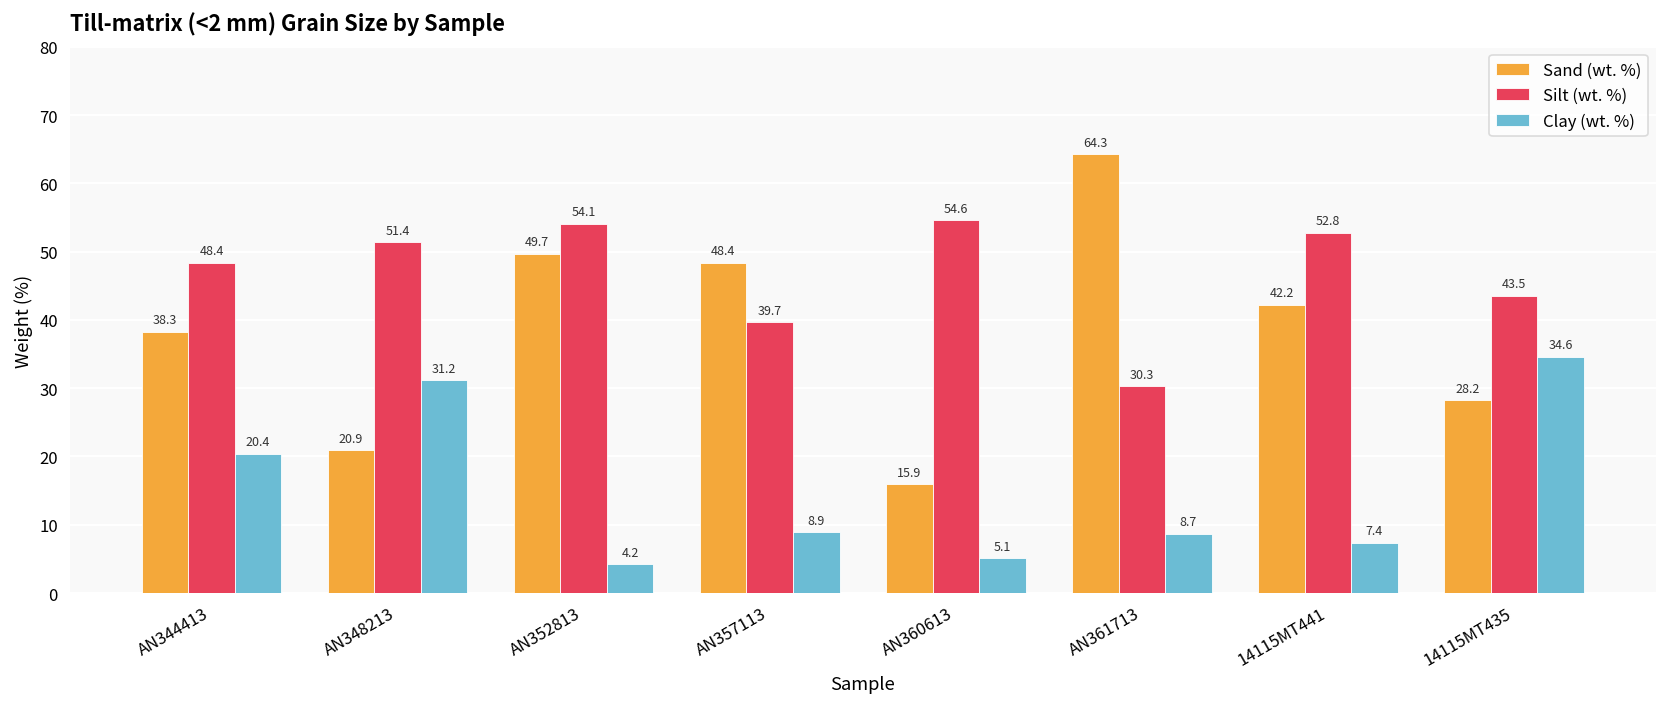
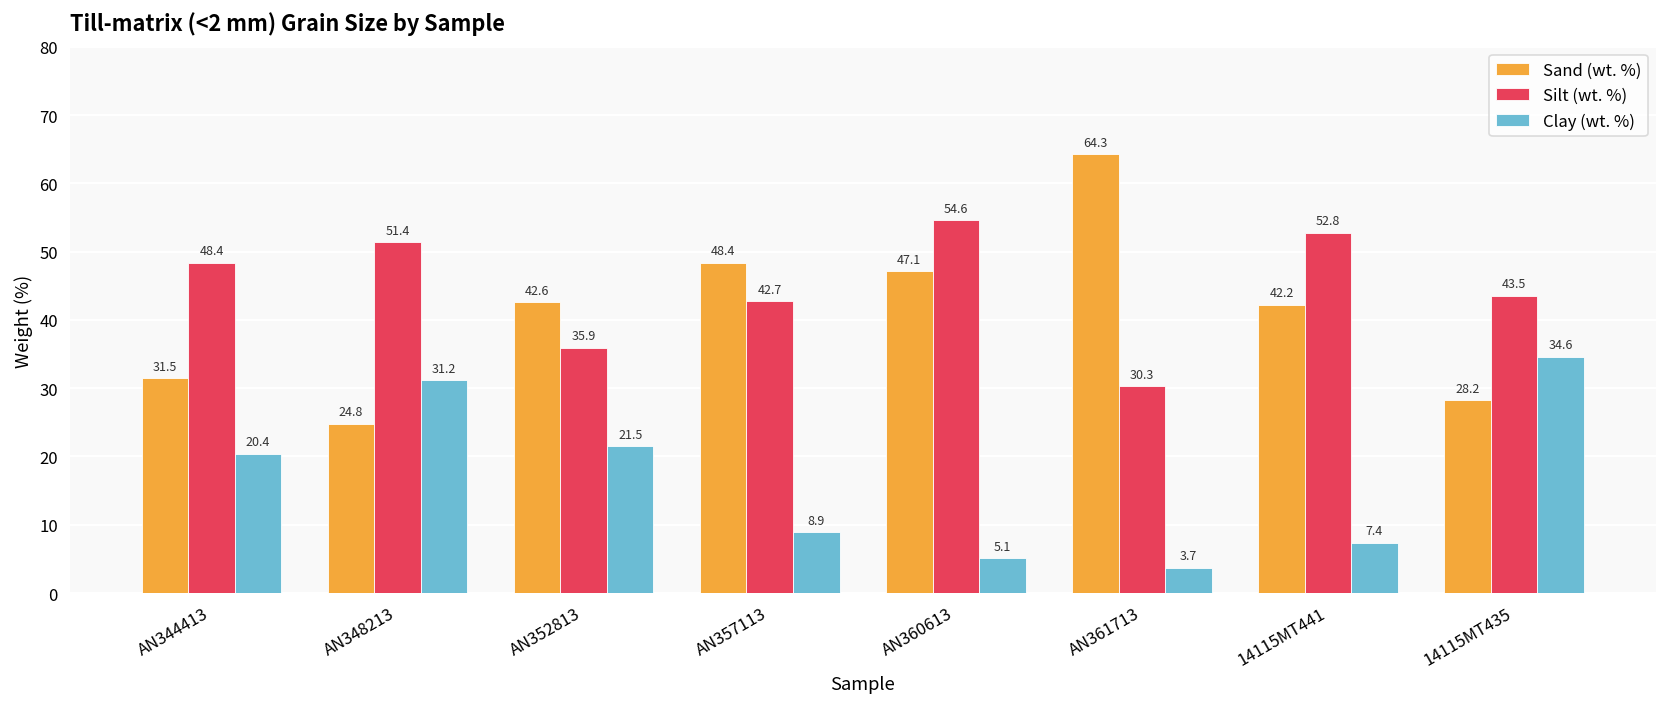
  {
    "Sand (wt. %)": {
-     "AN344413": 38.3,
-     "AN348213": 20.9,
-     "AN352813": 49.7,
+     "AN344413": 31.5,
+     "AN348213": 24.8,
+     "AN352813": 42.6,
      "AN357113": 48.4,
-     "AN360613": 15.9,
+     "AN360613": 47.1,
      "AN361713": 64.3,
      "14115MT441": 42.2,
      "14115MT435": 28.2
    },
    "Silt (wt. %)": {
      "AN344413": 48.4,
      "AN348213": 51.4,
-     "AN352813": 54.1,
-     "AN357113": 39.7,
+     "AN352813": 35.9,
+     "AN357113": 42.7,
      "AN360613": 54.6,
      "AN361713": 30.3,
      "14115MT441": 52.8,
      "14115MT435": 43.5
    },
    "Clay (wt. %)": {
      "AN344413": 20.4,
      "AN348213": 31.2,
-     "AN352813": 4.2,
+     "AN352813": 21.5,
      "AN357113": 8.9,
      "AN360613": 5.1,
-     "AN361713": 8.7,
+     "AN361713": 3.7,
      "14115MT441": 7.4,
      "14115MT435": 34.6
    }
  }
